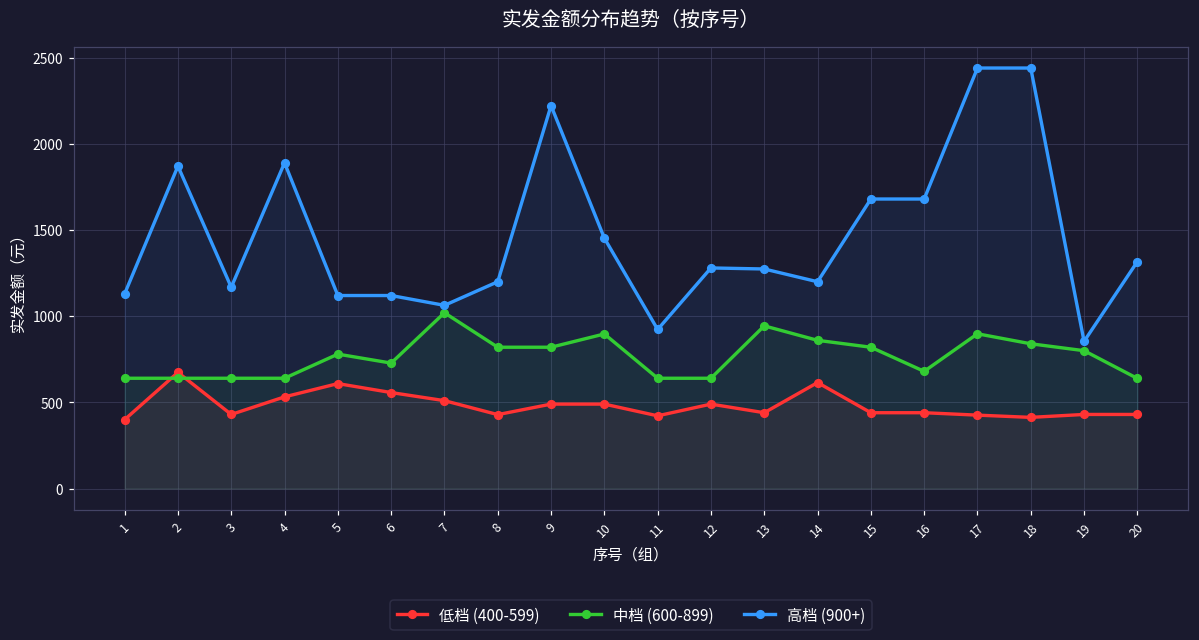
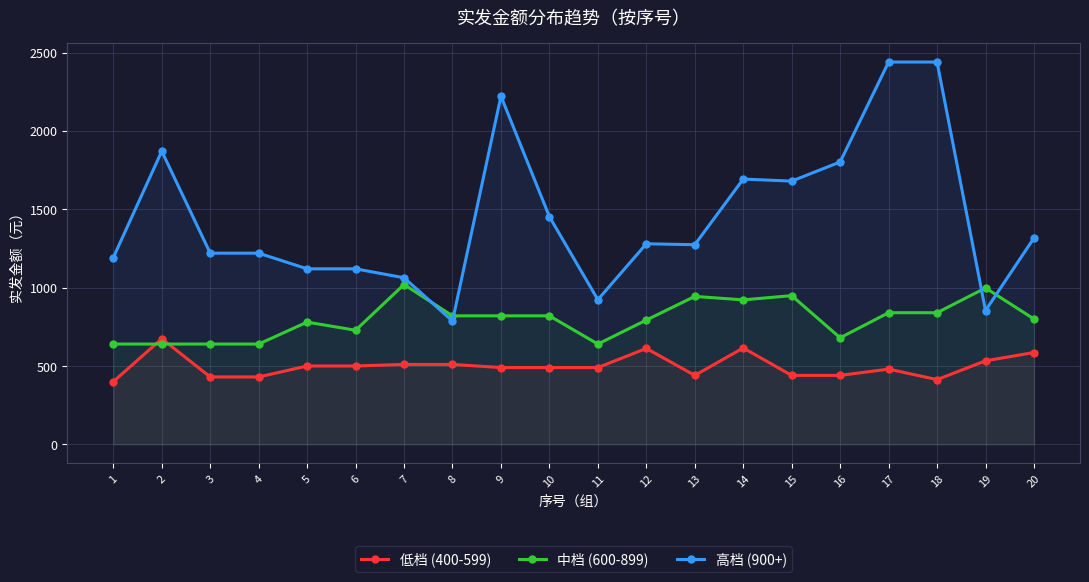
  {
    "低档 (400-599)": {
      "1": 400,
      "2": 670,
      "3": 430,
-     "4": 530,
-     "5": 610,
-     "6": 560,
+     "4": 430,
+     "5": 500,
+     "6": 500,
      "7": 510,
-     "8": 430,
+     "8": 510,
      "9": 490,
      "10": 490,
-     "11": 420,
-     "12": 490,
+     "11": 490,
+     "12": 610,
      "13": 440,
      "14": 620,
      "15": 440,
      "16": 440,
-     "17": 430,
+     "17": 480,
      "18": 410,
-     "19": 430,
-     "20": 430
+     "19": 530,
+     "20": 590
    },
    "中档 (600-899)": {
      "1": 640,
      "2": 640,
      "3": 640,
      "4": 640,
      "5": 780,
      "6": 730,
      "7": 1020,
      "8": 820,
      "9": 820,
-     "10": 900,
+     "10": 820,
      "11": 640,
-     "12": 640,
+     "12": 790,
      "13": 940,
-     "14": 860,
-     "15": 820,
+     "14": 920,
+     "15": 950,
      "16": 680,
-     "17": 900,
+     "17": 840,
      "18": 840,
-     "19": 800,
-     "20": 640
+     "19": 1000,
+     "20": 800
    },
    "高档 (900+)": {
-     "1": 1130,
+     "1": 1190,
      "2": 1870,
-     "3": 1170,
-     "4": 1890,
+     "3": 1220,
+     "4": 1220,
      "5": 1120,
      "6": 1120,
      "7": 1060,
-     "8": 1200,
+     "8": 790,
      "9": 2220,
      "10": 1450,
      "11": 920,
      "12": 1280,
      "13": 1270,
-     "14": 1200,
+     "14": 1690,
      "15": 1680,
-     "16": 1680,
+     "16": 1800,
      "17": 2440,
      "18": 2440,
      "19": 850,
      "20": 1320
    }
  }
